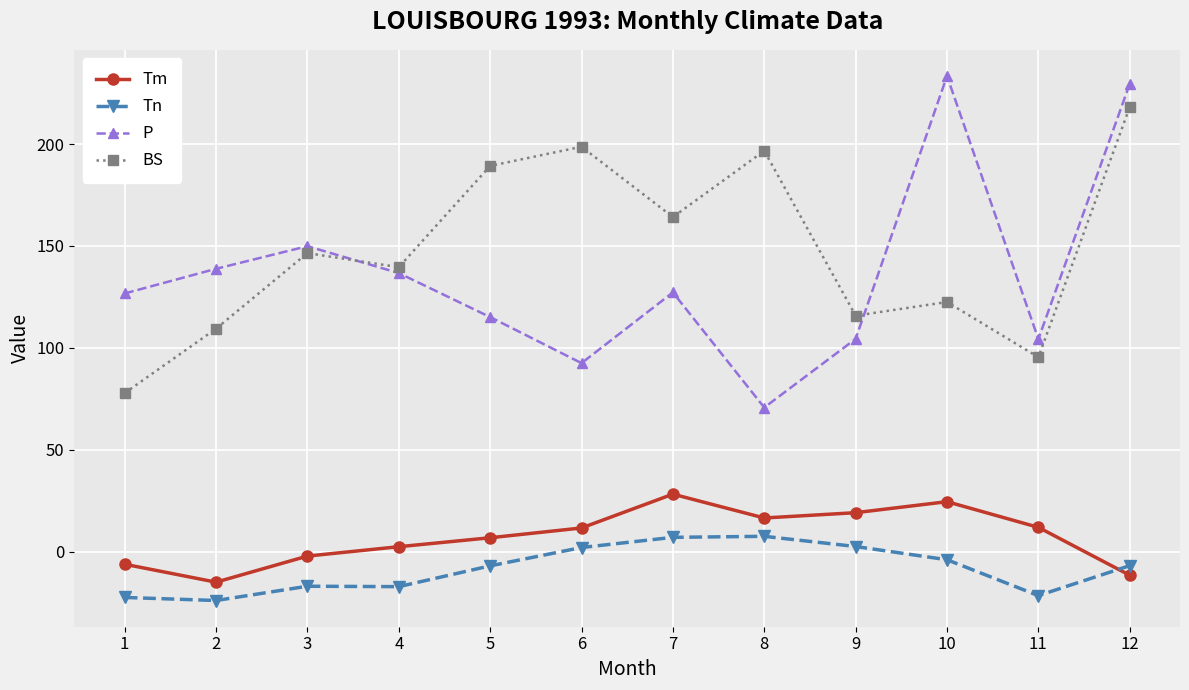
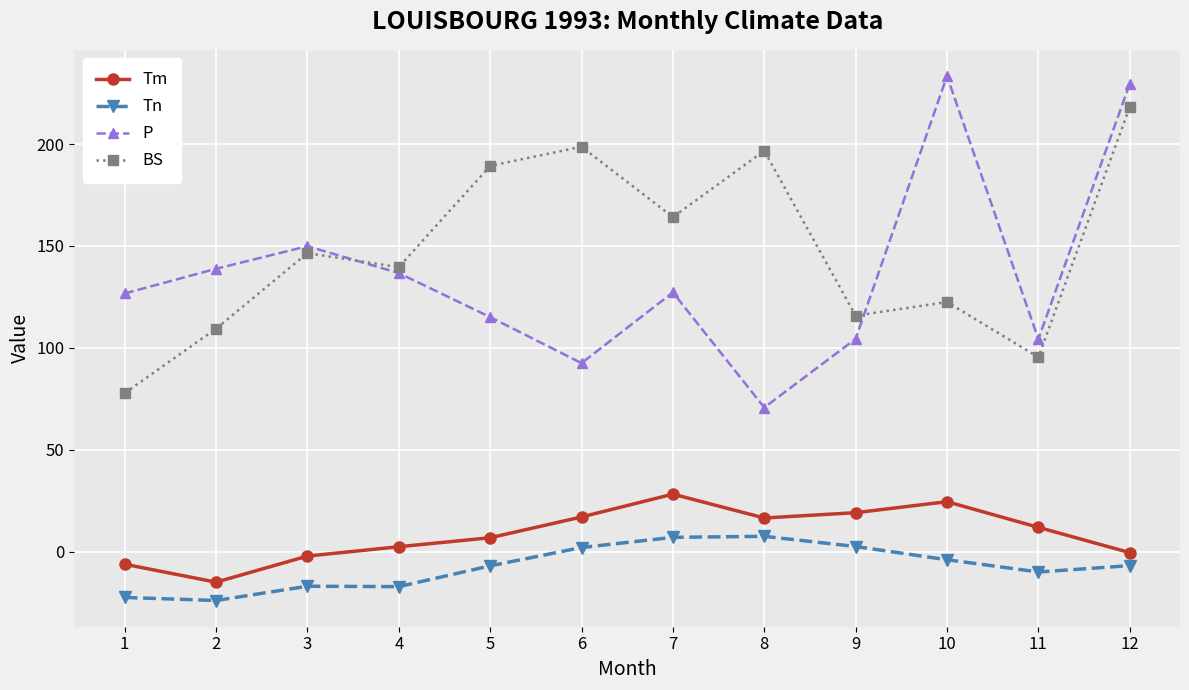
  {
    "Tm": {
      "1": -6,
      "2": -15,
      "3": -2,
      "4": 2,
      "5": 7,
-     "6": 12,
+     "6": 17,
      "7": 28,
      "8": 17,
      "9": 19,
      "10": 25,
      "11": 12,
-     "12": -12
+     "12": -1
    },
    "Tn": {
      "1": -23,
      "2": -24,
      "3": -17,
      "4": -17,
      "5": -7,
      "6": 2,
      "7": 7,
      "8": 8,
      "9": 3,
      "10": -4,
-     "11": -22,
+     "11": -10,
      "12": -7
    },
    "P": {
      "1": 127,
      "2": 139,
      "3": 150,
      "4": 137,
      "5": 115,
      "6": 93,
      "7": 127,
      "8": 71,
      "9": 104,
      "10": 233,
      "11": 104,
      "12": 230
    },
    "BS": {
      "1": 78,
      "2": 109,
      "3": 147,
      "4": 140,
      "5": 189,
      "6": 199,
      "7": 164,
      "8": 197,
      "9": 116,
      "10": 123,
      "11": 95,
      "12": 218
    }
  }
